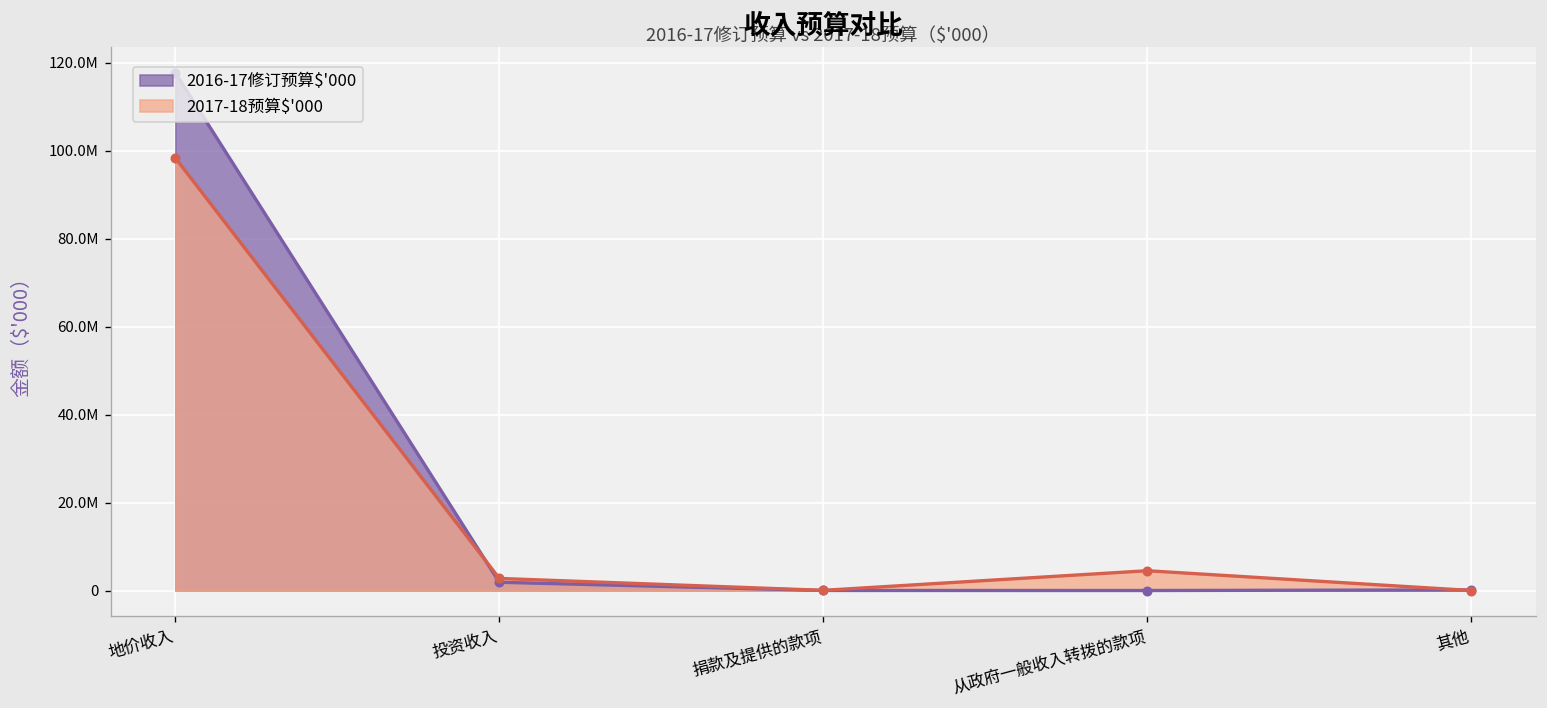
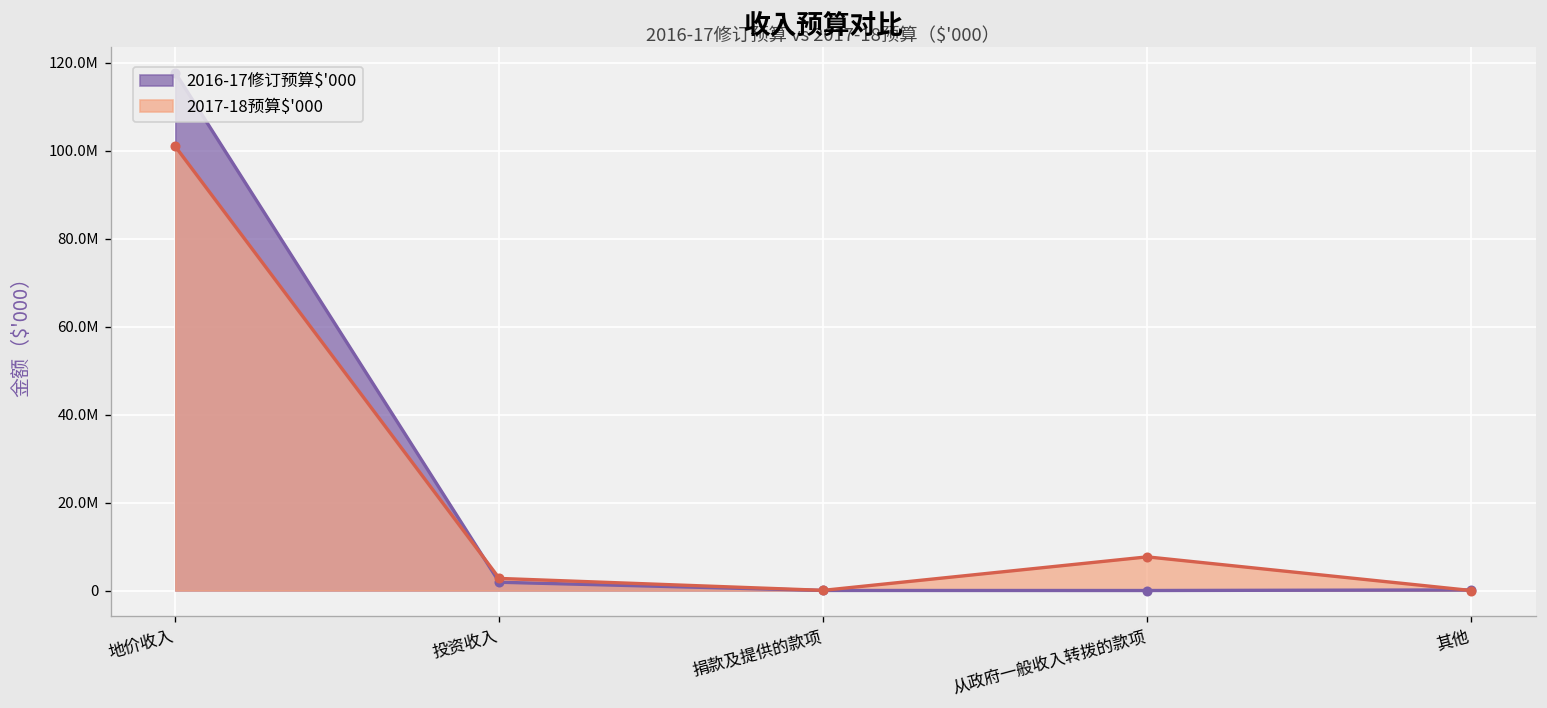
  {
    "2016-17修订预算$'000": {
      "投资收入": 2000000,
      "从政府一般收入转拨的款项": 0
    },
    "2017-18预算$'000": {
-     "地价收入": 98000000,
+     "地价收入": 101000000,
      "投资收入": 3000000,
-     "从政府一般收入转拨的款项": 5000000
+     "从政府一般收入转拨的款项": 8000000
    }
  }
